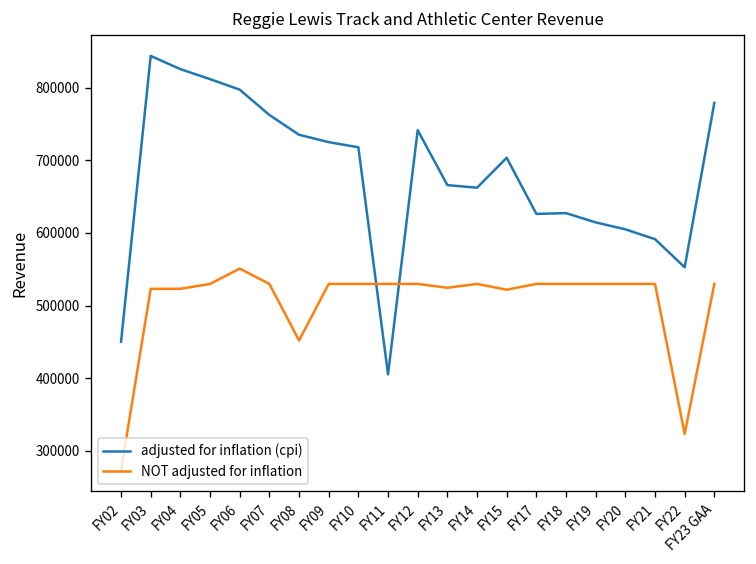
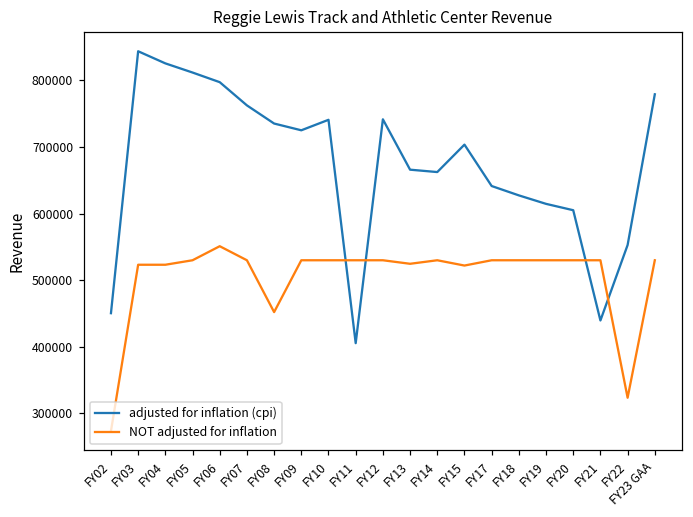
  {
    "adjusted for inflation (cpi)": {
      "FY02": 450000,
      "FY03": 840000,
      "FY04": 830000,
      "FY05": 810000,
      "FY06": 800000,
      "FY07": 760000,
      "FY08": 740000,
      "FY09": 730000,
-     "FY10": 720000,
+     "FY10": 740000,
      "FY11": 410000,
      "FY12": 740000,
      "FY13": 670000,
      "FY14": 660000,
      "FY15": 700000,
-     "FY17": 630000,
+     "FY17": 640000,
      "FY18": 630000,
      "FY19": 610000,
      "FY20": 610000,
-     "FY21": 590000,
+     "FY21": 440000,
      "FY22": 550000,
      "FY23 GAA": 780000
    },
    "NOT adjusted for inflation": {
      "FY03": 520000,
      "FY04": 520000,
      "FY05": 530000,
      "FY06": 550000,
      "FY07": 530000,
      "FY08": 450000,
      "FY09": 530000,
      "FY10": 530000,
      "FY11": 530000,
      "FY12": 530000,
      "FY13": 520000,
      "FY14": 530000,
      "FY15": 520000,
      "FY17": 530000,
      "FY18": 530000,
      "FY19": 530000,
      "FY20": 530000,
      "FY21": 530000,
      "FY22": 320000,
      "FY23 GAA": 530000
    }
  }
